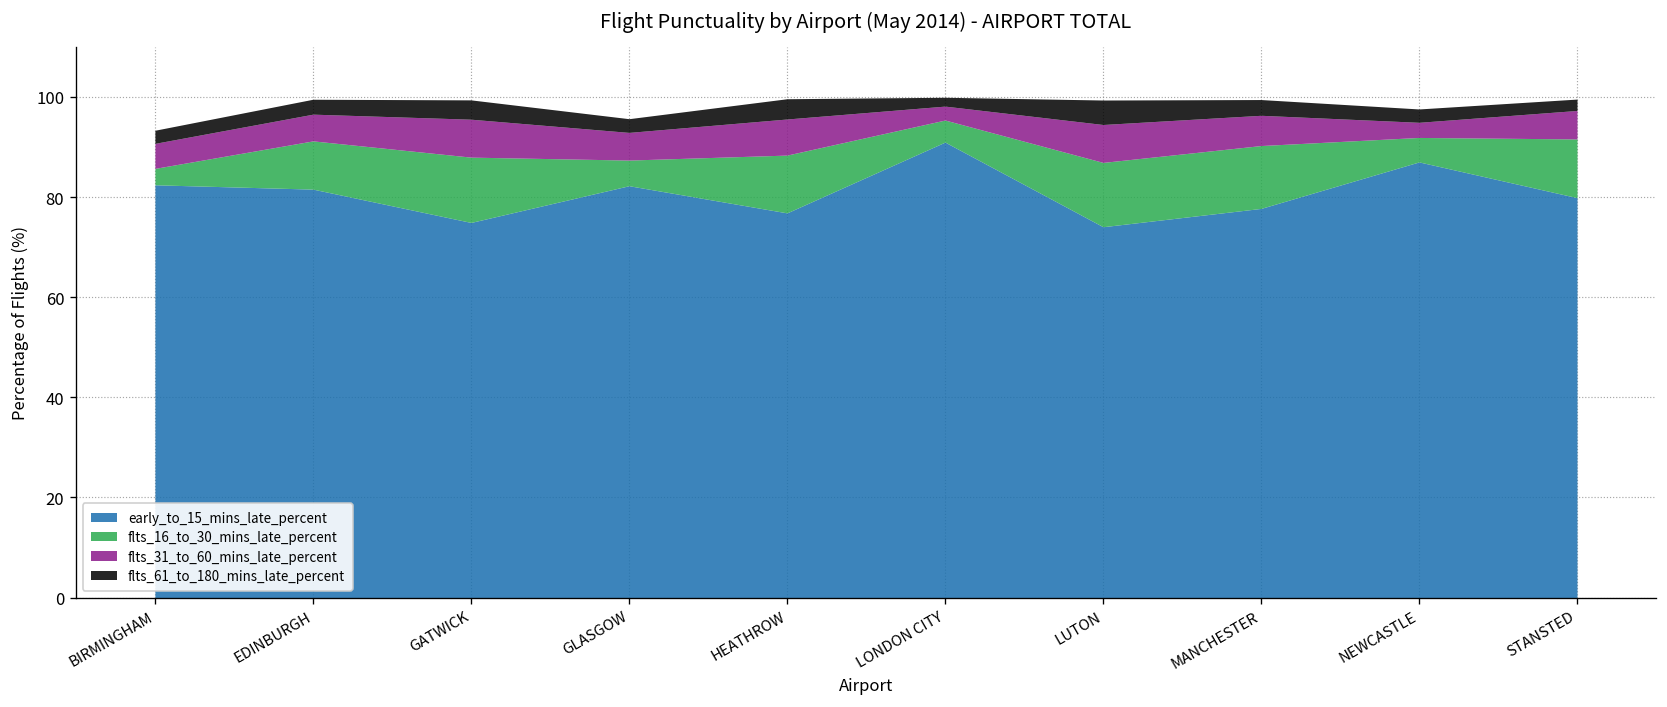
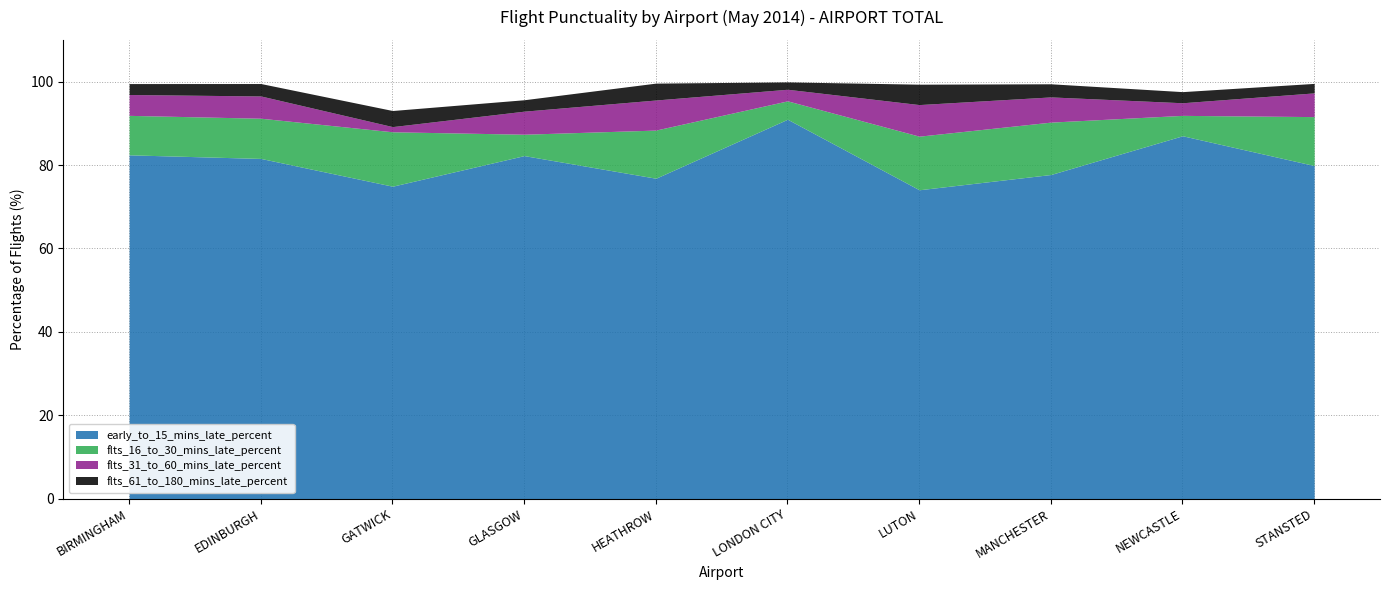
  {
    "early_to_15_mins_late_percent": {
      "BIRMINGHAM": 82,
      "EDINBURGH": 82,
      "GATWICK": 75,
      "GLASGOW": 82,
      "HEATHROW": 77,
      "LONDON CITY": 91,
      "LUTON": 74,
      "MANCHESTER": 78,
      "NEWCASTLE": 87,
      "STANSTED": 80
    },
    "flts_16_to_30_mins_late_percent": {
-     "BIRMINGHAM": 3,
+     "BIRMINGHAM": 9,
      "EDINBURGH": 10,
      "GATWICK": 13,
      "GLASGOW": 5,
      "HEATHROW": 12,
      "LONDON CITY": 4,
      "LUTON": 13,
      "MANCHESTER": 13,
      "NEWCASTLE": 5,
      "STANSTED": 12
    },
    "flts_31_to_60_mins_late_percent": {
      "BIRMINGHAM": 5,
      "EDINBURGH": 5,
-     "GATWICK": 8,
+     "GATWICK": 1,
      "GLASGOW": 6,
      "HEATHROW": 7,
      "LONDON CITY": 3,
      "LUTON": 8,
      "MANCHESTER": 6,
      "NEWCASTLE": 3,
      "STANSTED": 6
    },
    "flts_61_to_180_mins_late_percent": {
      "BIRMINGHAM": 3,
      "EDINBURGH": 3,
      "GATWICK": 4,
      "GLASGOW": 3,
      "HEATHROW": 4,
      "LONDON CITY": 2,
      "LUTON": 5,
      "MANCHESTER": 3,
      "NEWCASTLE": 3,
      "STANSTED": 2
    }
  }
